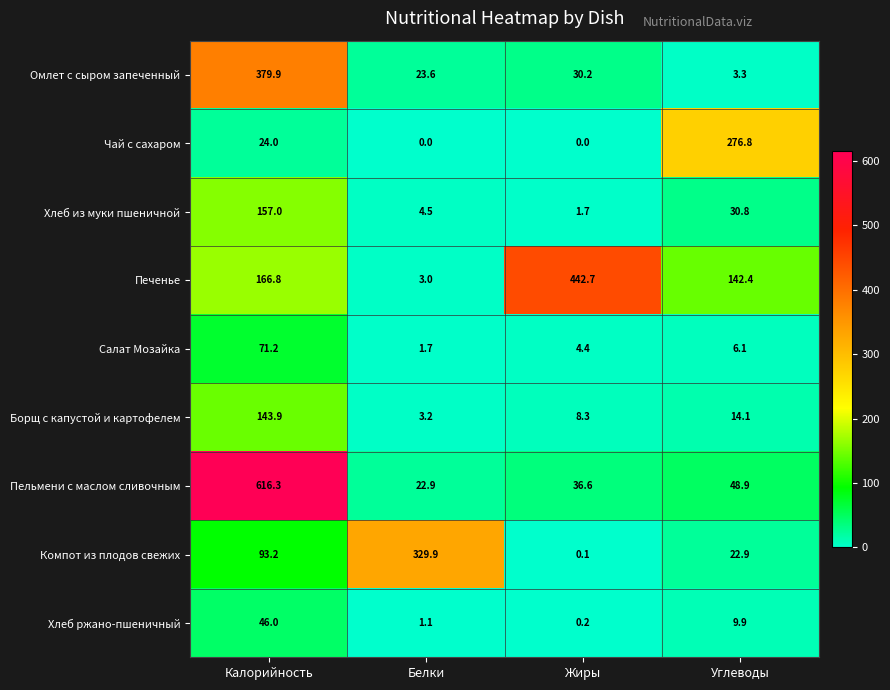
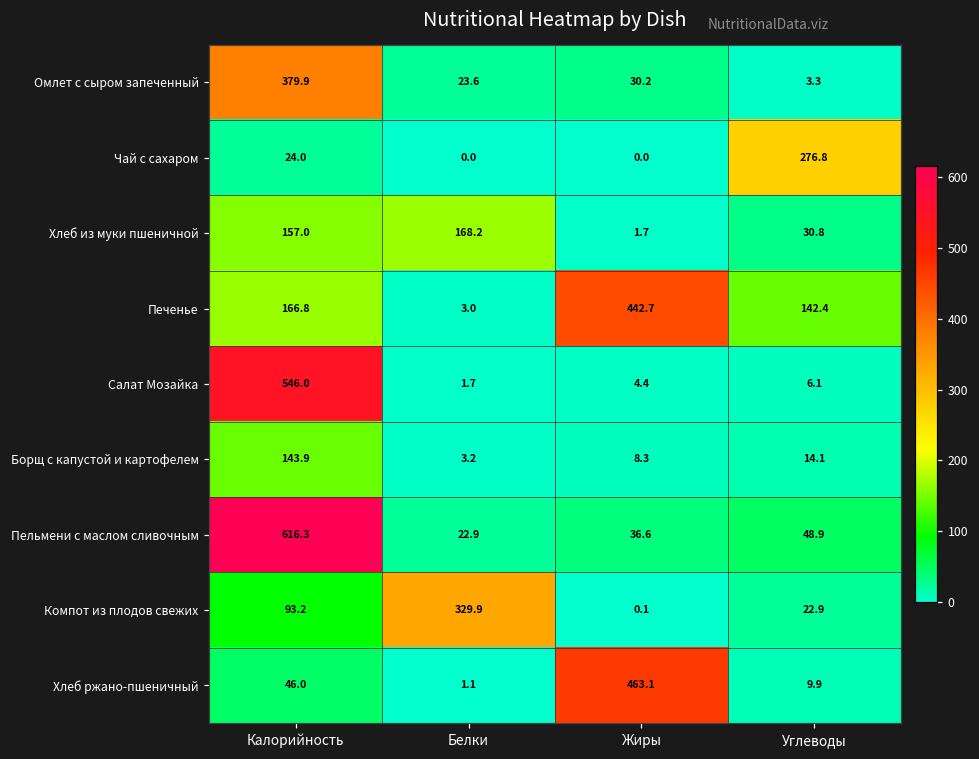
  {
    "Омлет с сыром запеченный": {
      "Калорийность": 379.9,
      "Белки": 23.6,
      "Жиры": 30.2,
      "Углеводы": 3.3
    },
    "Чай с сахаром": {
      "Калорийность": 24.0,
      "Белки": 0.0,
      "Жиры": 0.0,
      "Углеводы": 276.8
    },
    "Хлеб из муки пшеничной": {
      "Калорийность": 157.0,
-     "Белки": 4.5,
+     "Белки": 168.2,
      "Жиры": 1.7,
      "Углеводы": 30.8
    },
    "Печенье": {
      "Калорийность": 166.8,
      "Белки": 3.0,
      "Жиры": 442.7,
      "Углеводы": 142.4
    },
    "Салат Мозайка": {
-     "Калорийность": 71.2,
+     "Калорийность": 546.0,
      "Белки": 1.7,
      "Жиры": 4.4,
      "Углеводы": 6.1
    },
    "Борщ с капустой и картофелем": {
      "Калорийность": 143.9,
      "Белки": 3.2,
      "Жиры": 8.3,
      "Углеводы": 14.1
    },
    "Пельмени с маслом сливочным": {
      "Калорийность": 616.3,
      "Белки": 22.9,
      "Жиры": 36.6,
      "Углеводы": 48.9
    },
    "Компот из плодов свежих": {
      "Калорийность": 93.2,
      "Белки": 329.9,
      "Жиры": 0.1,
      "Углеводы": 22.9
    },
    "Хлеб ржано-пшеничный": {
      "Калорийность": 46.0,
      "Белки": 1.1,
-     "Жиры": 0.2,
+     "Жиры": 463.1,
      "Углеводы": 9.9
    }
  }
